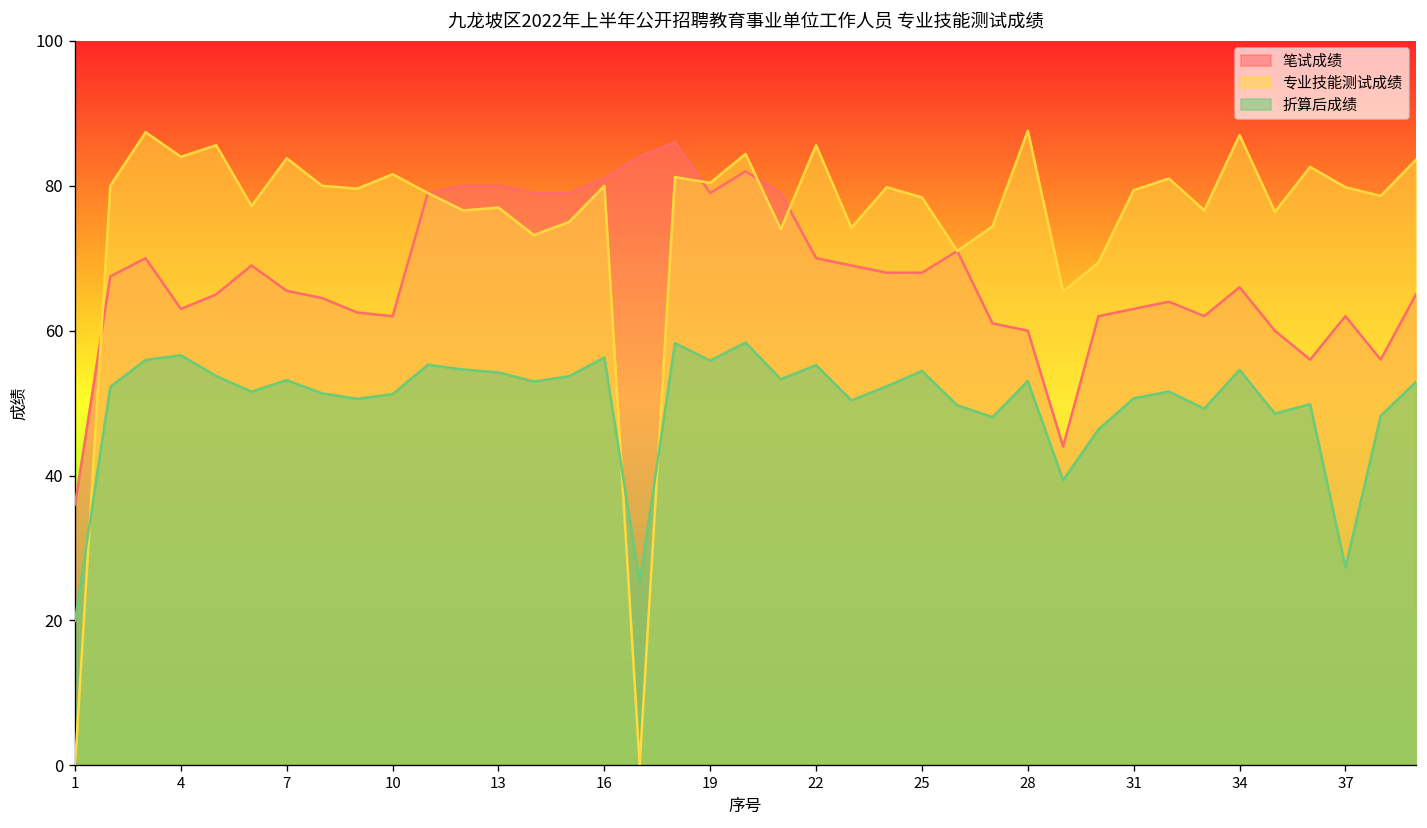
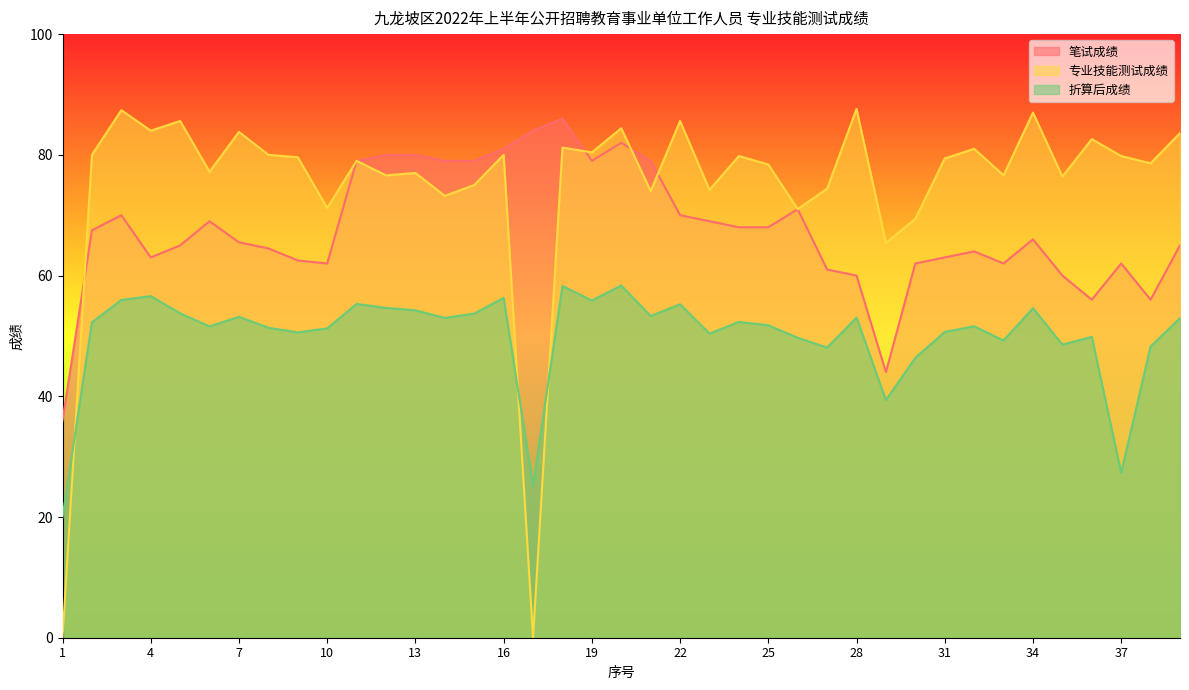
  {
    "笔试成绩": {
      "1": 36,
      "4": 63,
      "7": 66,
      "10": 62,
      "13": 80,
      "16": 81,
      "19": 79,
      "22": 70,
      "25": 68,
      "28": 60,
      "31": 63,
      "34": 66,
      "37": 62
    },
    "专业技能测试成绩": {
      "1": 0,
      "4": 84,
      "7": 84,
-     "10": 82,
+     "10": 71,
      "13": 77,
      "16": 80,
      "19": 80,
      "22": 86,
      "25": 78,
      "28": 88,
      "31": 79,
      "34": 87,
      "37": 80
    },
    "折算后成绩": {
      "1": 20,
      "4": 57,
      "7": 53,
      "10": 51,
      "13": 54,
      "16": 56,
      "19": 56,
      "22": 55,
-     "25": 54,
+     "25": 52,
      "28": 53,
      "31": 51,
      "34": 55,
      "37": 27
    }
  }
